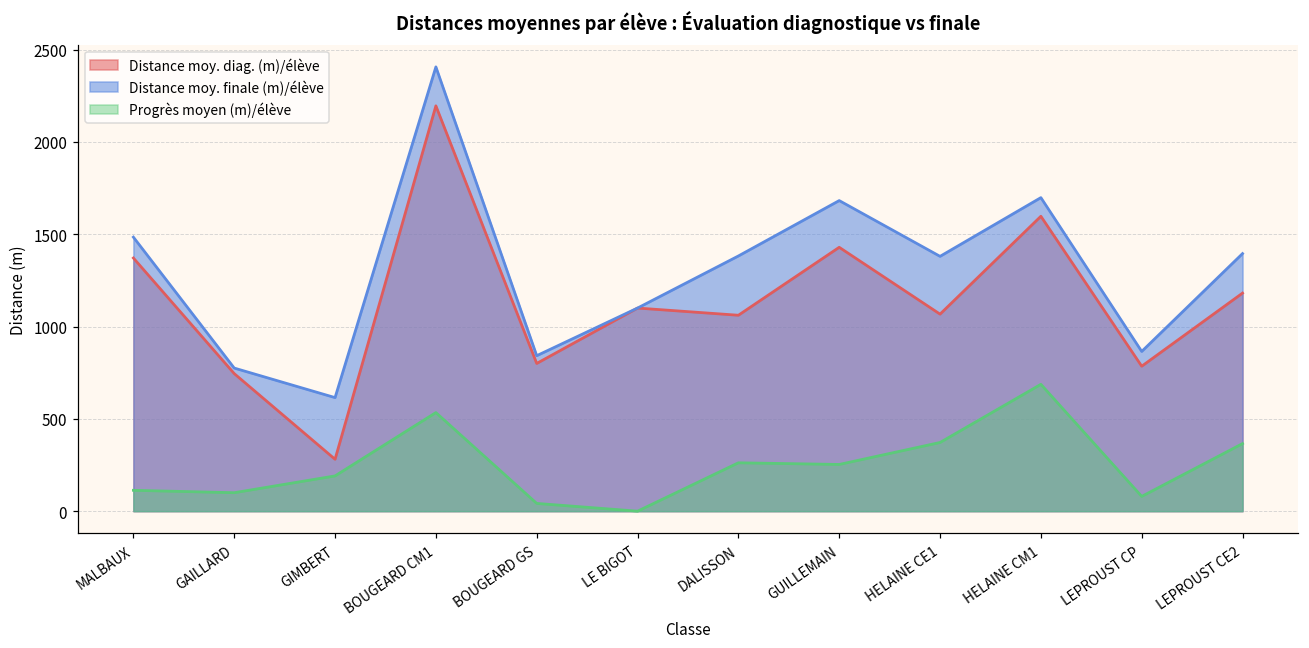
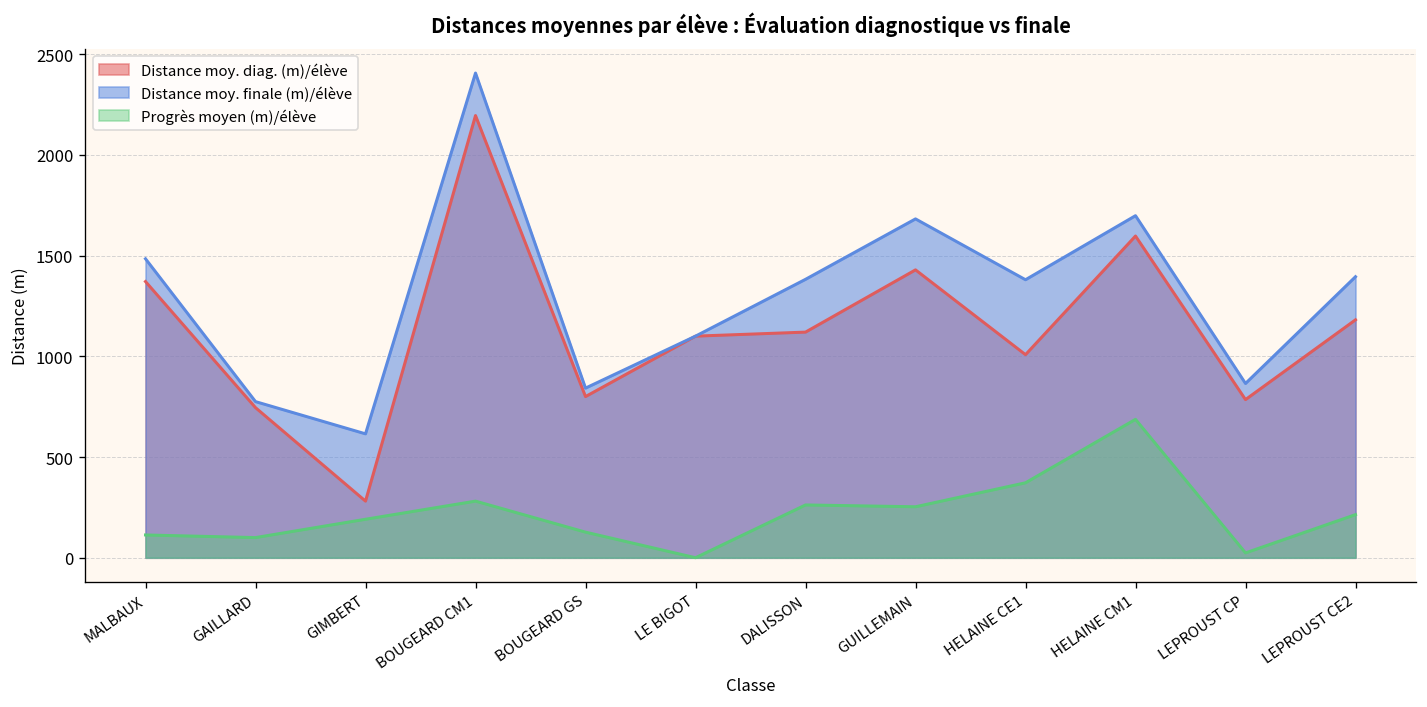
  {
    "Distance moy. diag. (m)/élève": {
      "MALBAUX": 1370,
      "GAILLARD": 750,
      "GIMBERT": 280,
      "BOUGEARD CM1": 2200,
      "BOUGEARD GS": 800,
-     "DALISSON": 1060,
+     "DALISSON": 1120,
      "GUILLEMAIN": 1430,
-     "HELAINE CE1": 1070,
+     "HELAINE CE1": 1010,
      "HELAINE CM1": 1600,
      "LEPROUST CP": 790,
      "LEPROUST CE2": 1180
    },
    "Distance moy. finale (m)/élève": {
      "MALBAUX": 1480,
      "GAILLARD": 780,
      "GIMBERT": 620,
      "BOUGEARD CM1": 2410,
      "BOUGEARD GS": 840,
      "DALISSON": 1380,
      "GUILLEMAIN": 1680,
      "HELAINE CE1": 1380,
      "HELAINE CM1": 1700,
      "LEPROUST CP": 870,
      "LEPROUST CE2": 1400
    },
    "Progrès moyen (m)/élève": {
      "MALBAUX": 110,
      "GAILLARD": 100,
      "GIMBERT": 190,
-     "BOUGEARD CM1": 530,
-     "BOUGEARD GS": 40,
+     "BOUGEARD CM1": 280,
+     "BOUGEARD GS": 130,
      "LE BIGOT": 0,
      "DALISSON": 260,
      "GUILLEMAIN": 250,
      "HELAINE CE1": 370,
      "HELAINE CM1": 690,
-     "LEPROUST CP": 80,
-     "LEPROUST CE2": 370
+     "LEPROUST CP": 20,
+     "LEPROUST CE2": 210
    }
  }
